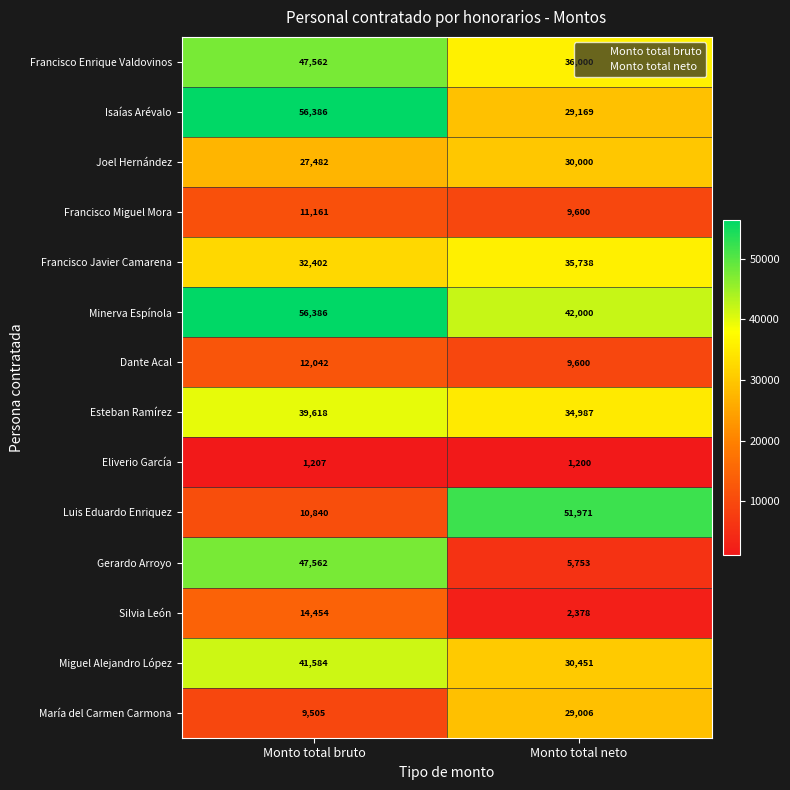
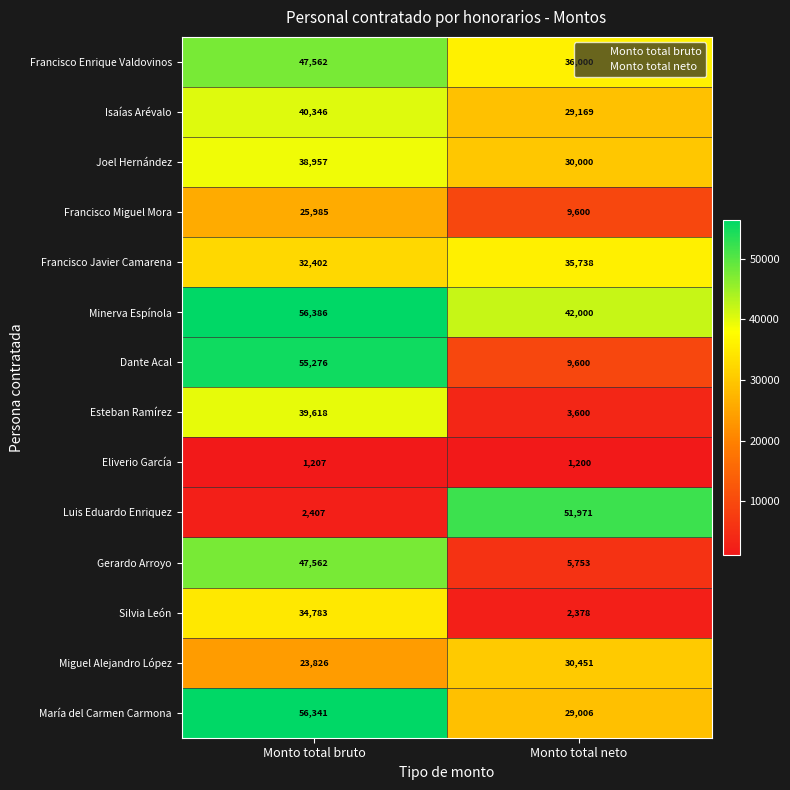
  {
    "Francisco Enrique Valdovinos": {
      "Monto total bruto": "47,562"
    },
    "Isaías Arévalo": {
-     "Monto total bruto": "56,386",
+     "Monto total bruto": "40,346",
      "Monto total neto": "29,169"
    },
    "Joel Hernández": {
-     "Monto total bruto": "27,482",
+     "Monto total bruto": "38,957",
      "Monto total neto": "30,000"
    },
    "Francisco Miguel Mora": {
-     "Monto total bruto": "11,161",
+     "Monto total bruto": "25,985",
      "Monto total neto": "9,600"
    },
    "Francisco Javier Camarena": {
      "Monto total bruto": "32,402",
      "Monto total neto": "35,738"
    },
    "Minerva Espínola": {
      "Monto total bruto": "56,386",
      "Monto total neto": "42,000"
    },
    "Dante Acal": {
-     "Monto total bruto": "12,042",
+     "Monto total bruto": "55,276",
      "Monto total neto": "9,600"
    },
    "Esteban Ramírez": {
      "Monto total bruto": "39,618",
-     "Monto total neto": "34,987"
+     "Monto total neto": "3,600"
    },
    "Eliverio García": {
      "Monto total bruto": "1,207",
      "Monto total neto": "1,200"
    },
    "Luis Eduardo Enriquez": {
-     "Monto total bruto": "10,840",
+     "Monto total bruto": "2,407",
      "Monto total neto": "51,971"
    },
    "Gerardo Arroyo": {
      "Monto total bruto": "47,562",
      "Monto total neto": "5,753"
    },
    "Silvia León": {
-     "Monto total bruto": "14,454",
+     "Monto total bruto": "34,783",
      "Monto total neto": "2,378"
    },
    "Miguel Alejandro López": {
-     "Monto total bruto": "41,584",
+     "Monto total bruto": "23,826",
      "Monto total neto": "30,451"
    },
    "María del Carmen Carmona": {
-     "Monto total bruto": "9,505",
+     "Monto total bruto": "56,341",
      "Monto total neto": "29,006"
    }
  }
